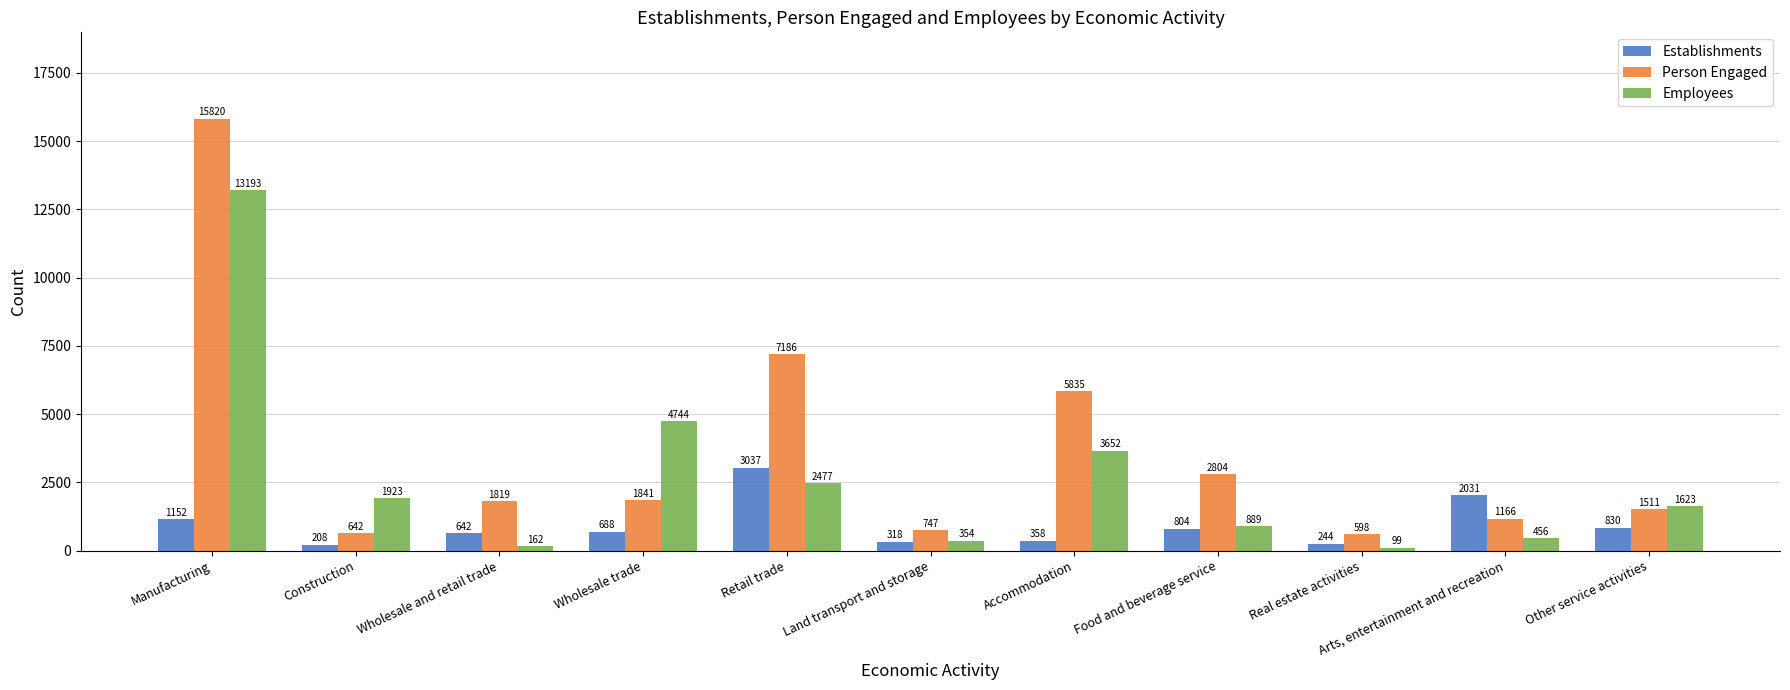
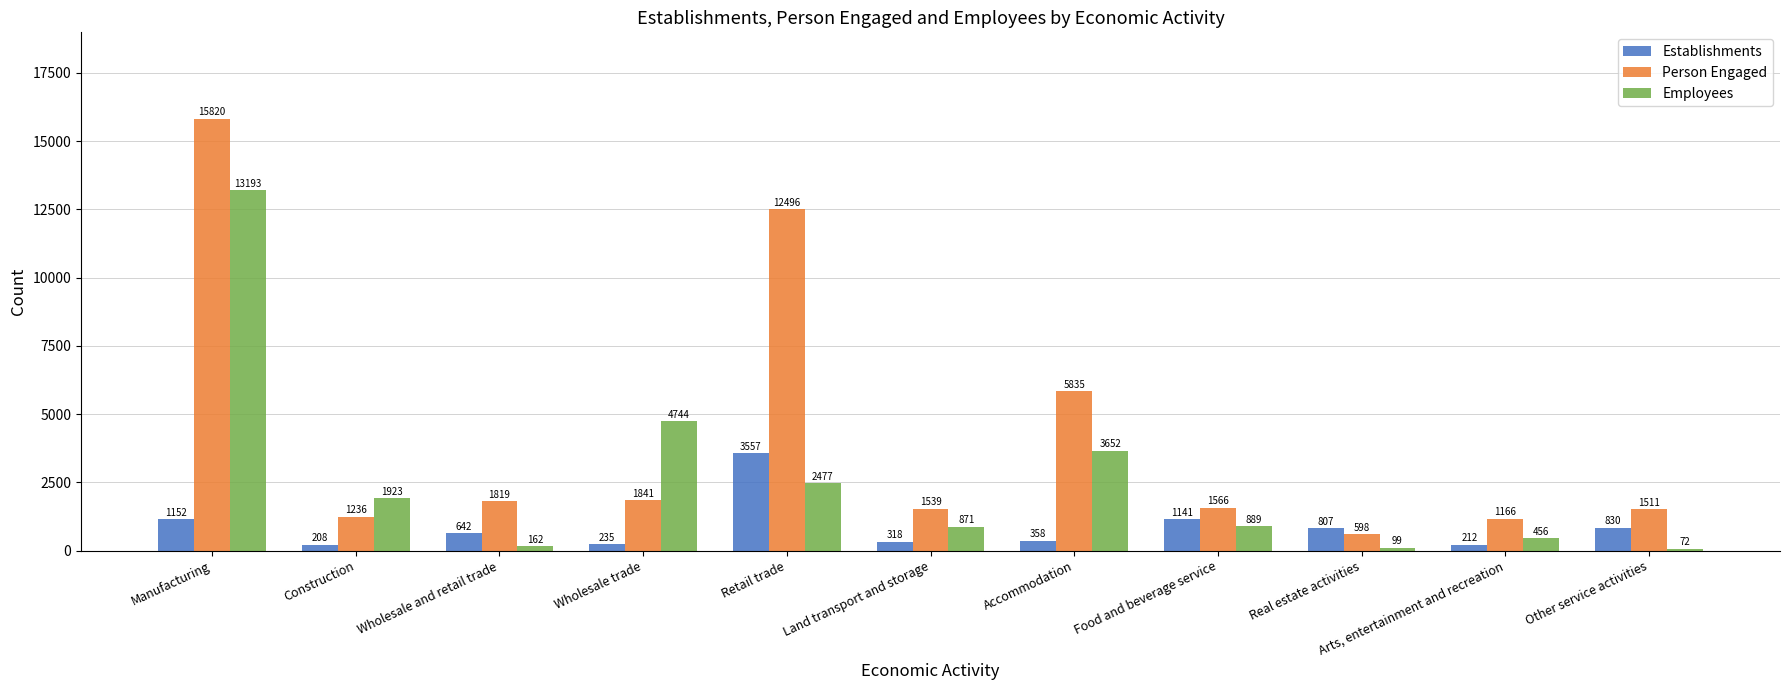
  {
    "Establishments": {
      "Manufacturing": 1152,
      "Construction": 208,
      "Wholesale and retail trade": 642,
-     "Wholesale trade": 688,
-     "Retail trade": 3037,
+     "Wholesale trade": 235,
+     "Retail trade": 3557,
      "Land transport and storage": 318,
      "Accommodation": 358,
-     "Food and beverage service": 804,
-     "Real estate activities": 244,
-     "Arts, entertainment and recreation": 2031,
+     "Food and beverage service": 1141,
+     "Real estate activities": 807,
+     "Arts, entertainment and recreation": 212,
      "Other service activities": 830
    },
    "Person Engaged": {
      "Manufacturing": 15820,
-     "Construction": 642,
+     "Construction": 1236,
      "Wholesale and retail trade": 1819,
      "Wholesale trade": 1841,
-     "Retail trade": 7186,
-     "Land transport and storage": 747,
+     "Retail trade": 12496,
+     "Land transport and storage": 1539,
      "Accommodation": 5835,
-     "Food and beverage service": 2804,
+     "Food and beverage service": 1566,
      "Real estate activities": 598,
      "Arts, entertainment and recreation": 1166,
      "Other service activities": 1511
    },
    "Employees": {
      "Manufacturing": 13193,
      "Construction": 1923,
      "Wholesale and retail trade": 162,
      "Wholesale trade": 4744,
      "Retail trade": 2477,
-     "Land transport and storage": 354,
+     "Land transport and storage": 871,
      "Accommodation": 3652,
      "Food and beverage service": 889,
      "Real estate activities": 99,
      "Arts, entertainment and recreation": 456,
-     "Other service activities": 1623
+     "Other service activities": 72
    }
  }
